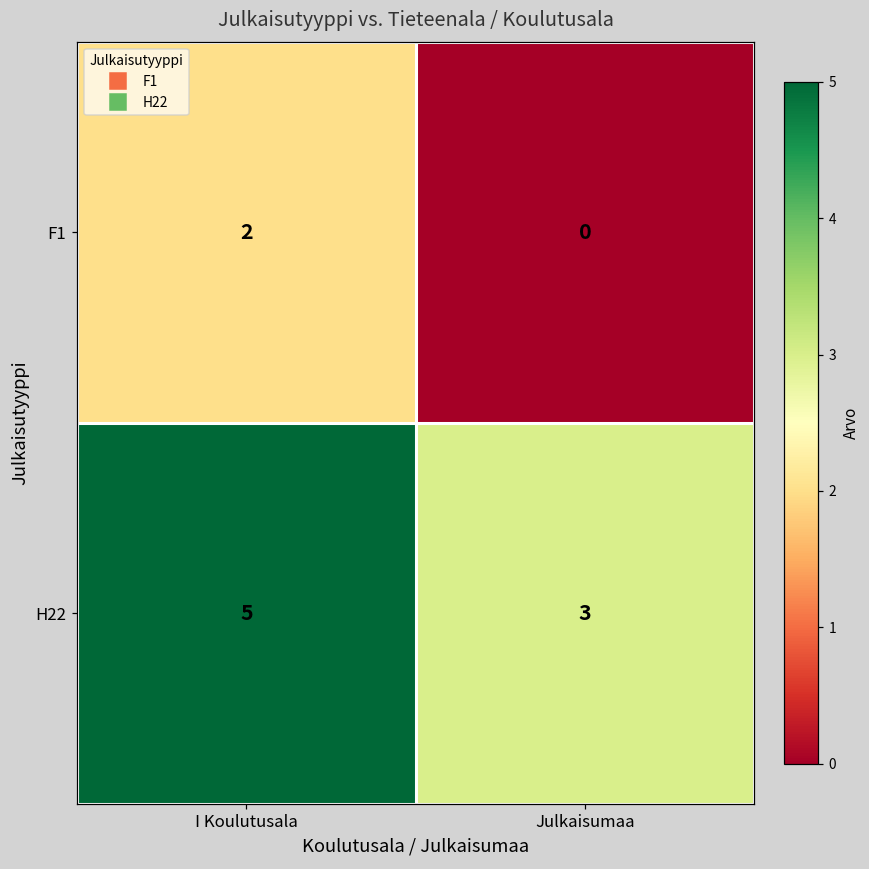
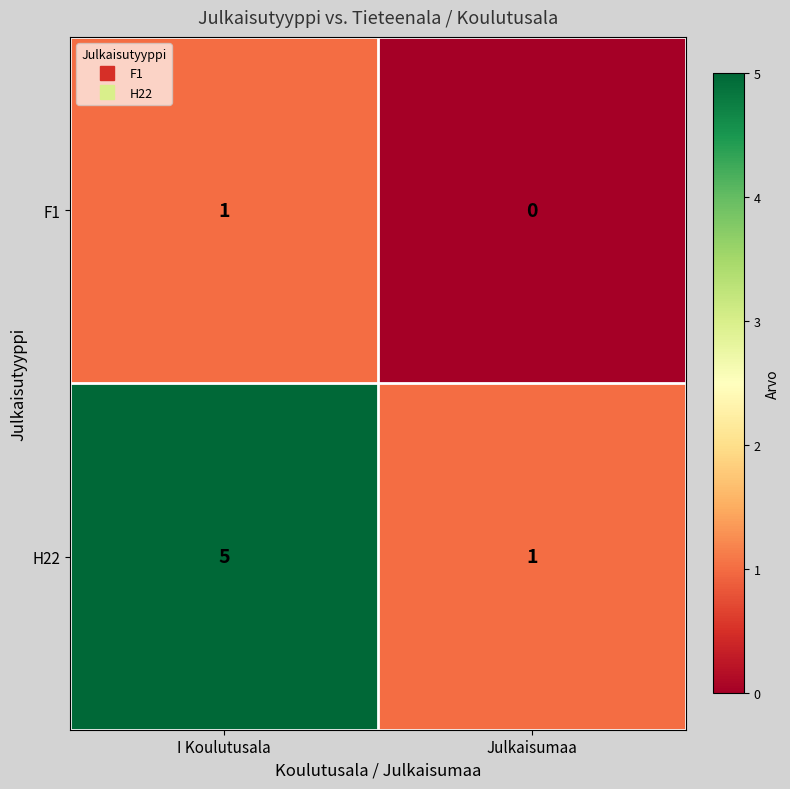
  {
    "F1": {
-     "I Koulutusala": 2,
+     "I Koulutusala": 1,
      "Julkaisumaa": 0
    },
    "H22": {
      "I Koulutusala": 5,
-     "Julkaisumaa": 3
+     "Julkaisumaa": 1
    }
  }
